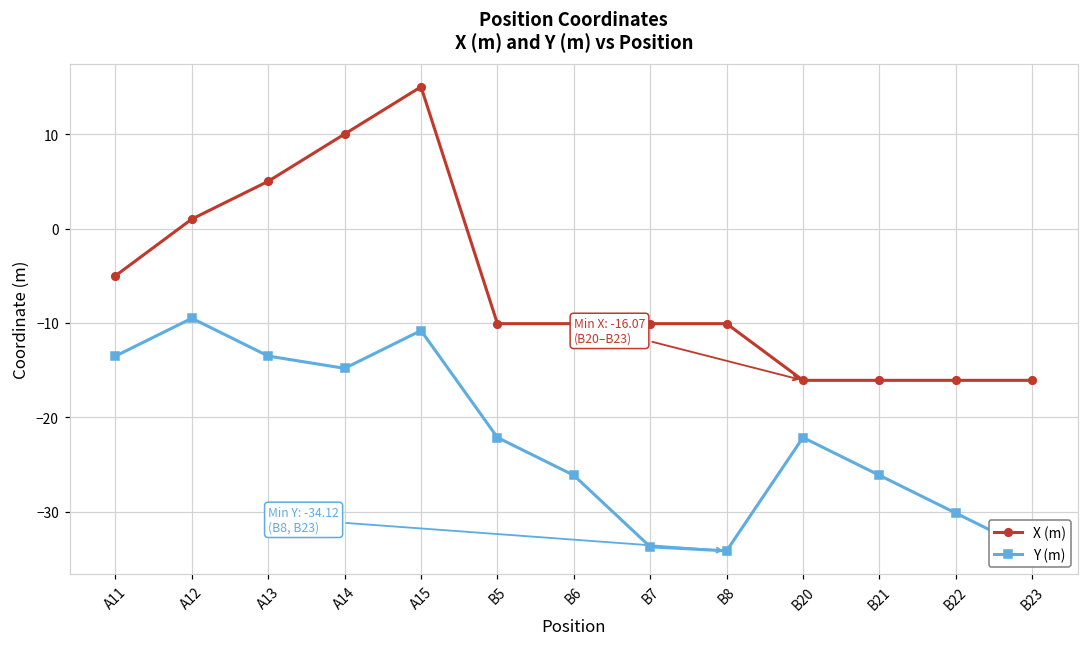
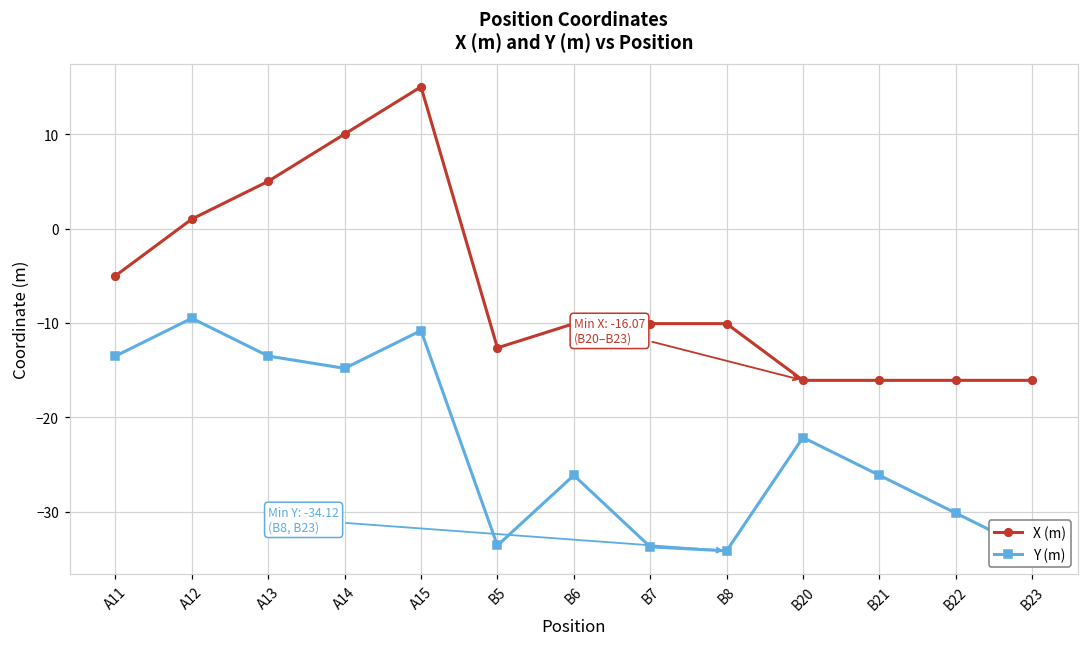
  {
    "X (m)": {
      "A11": -5,
      "A12": 1,
      "A13": 5,
      "A14": 10,
      "A15": 15,
-     "B5": -10,
+     "B5": -13,
      "B20": -16,
      "B21": -16,
      "B22": -16,
      "B23": -16
    },
    "Y (m)": {
      "A11": -14,
      "A12": -10,
      "A13": -14,
      "A14": -15,
      "A15": -11,
-     "B5": -22,
+     "B5": -34,
      "B6": -26,
      "B8": -34,
      "B20": -22,
      "B21": -26,
      "B22": -30
    }
  }
